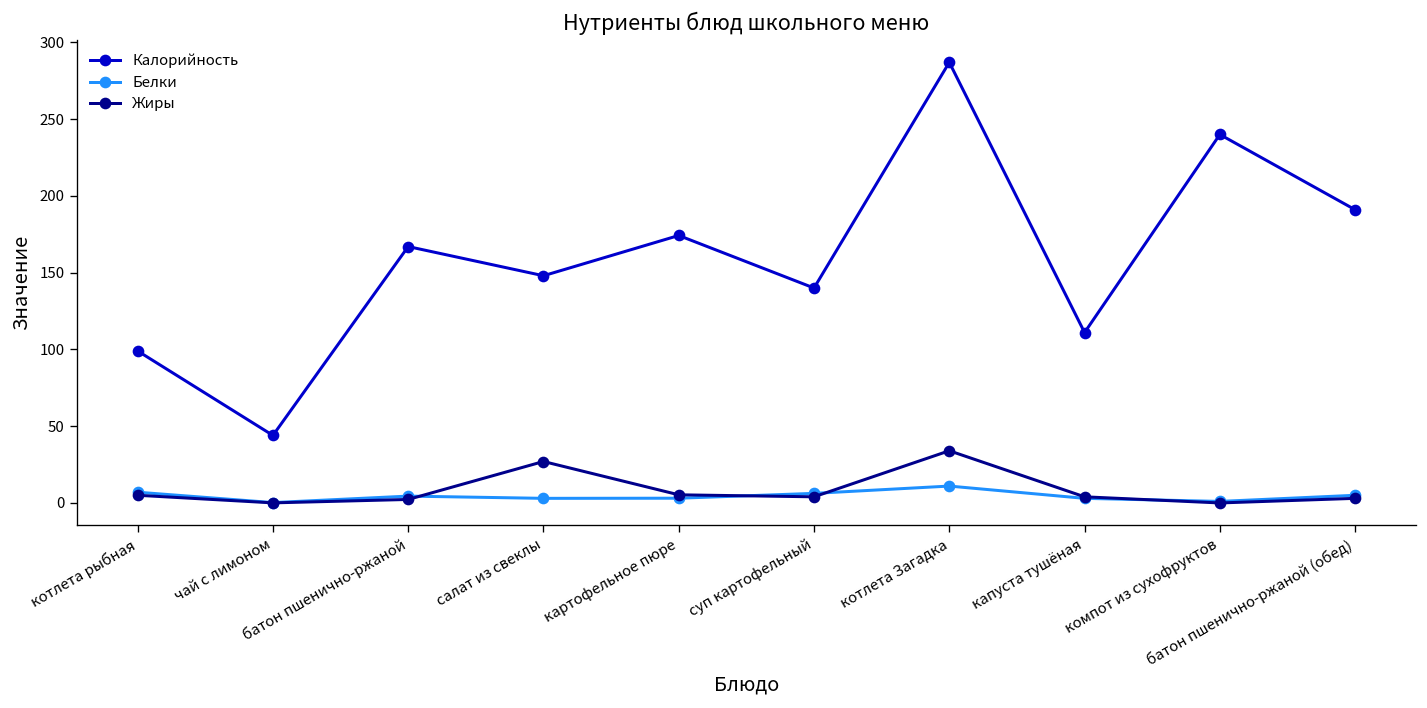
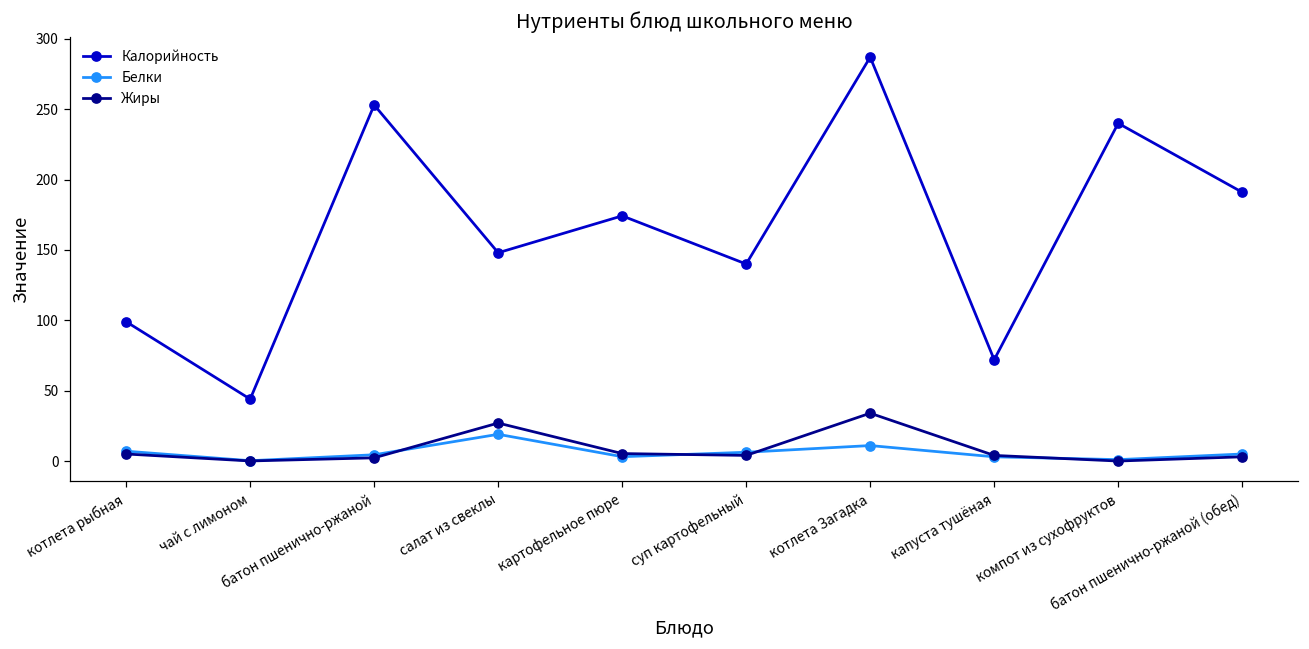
  {
    "Калорийность": {
      "котлета рыбная": 99,
      "чай с лимоном": 44,
-     "батон пшенично-ржаной": 167,
+     "батон пшенично-ржаной": 253,
      "салат из свеклы": 148,
      "картофельное пюре": 174,
      "суп картофельный": 140,
      "котлета Загадка": 287,
-     "капуста тушёная": 111,
+     "капуста тушёная": 72,
      "компот из сухофруктов": 240,
      "батон пшенично-ржаной (обед)": 191
    },
    "Белки": {
      "батон пшенично-ржаной": 4,
-     "салат из свеклы": 3,
+     "салат из свеклы": 19,
      "картофельное пюре": 3,
      "суп картофельный": 6,
      "котлета Загадка": 11,
      "батон пшенично-ржаной (обед)": 5
    },
    "Жиры": {
      "батон пшенично-ржаной": 2,
      "салат из свеклы": 27,
      "картофельное пюре": 5,
      "суп картофельный": 4,
      "котлета Загадка": 34,
      "батон пшенично-ржаной (обед)": 3
    }
  }
